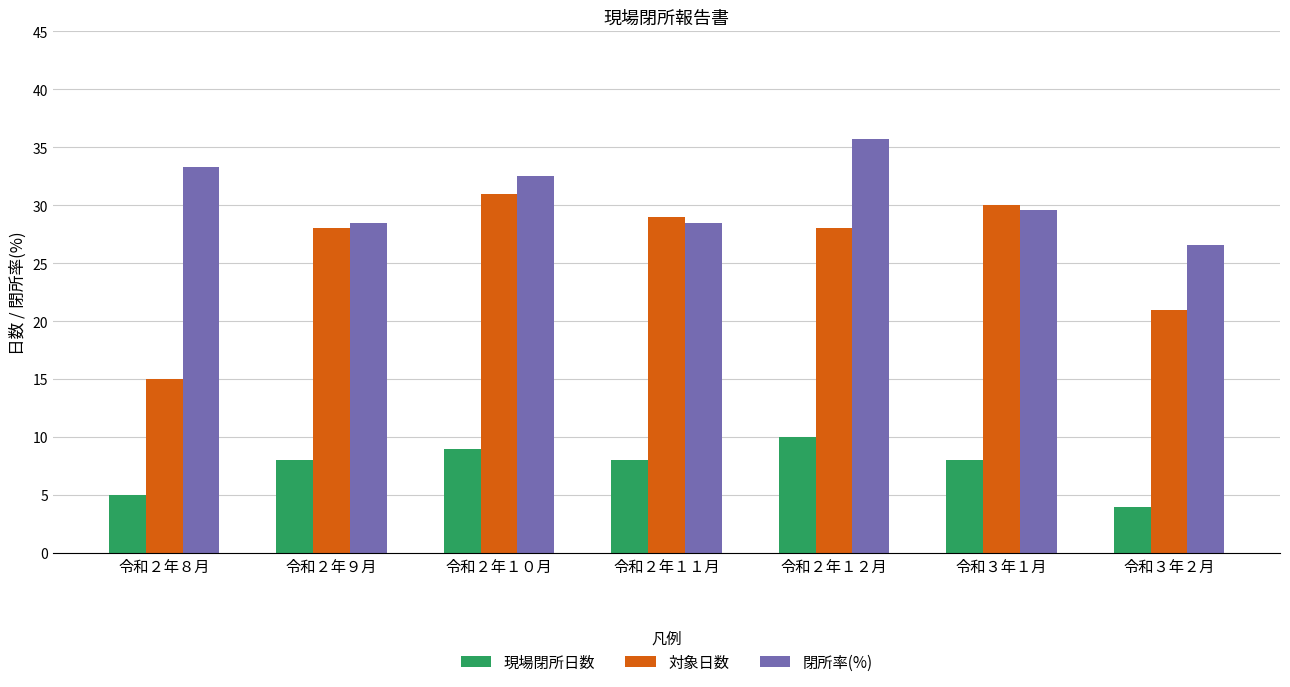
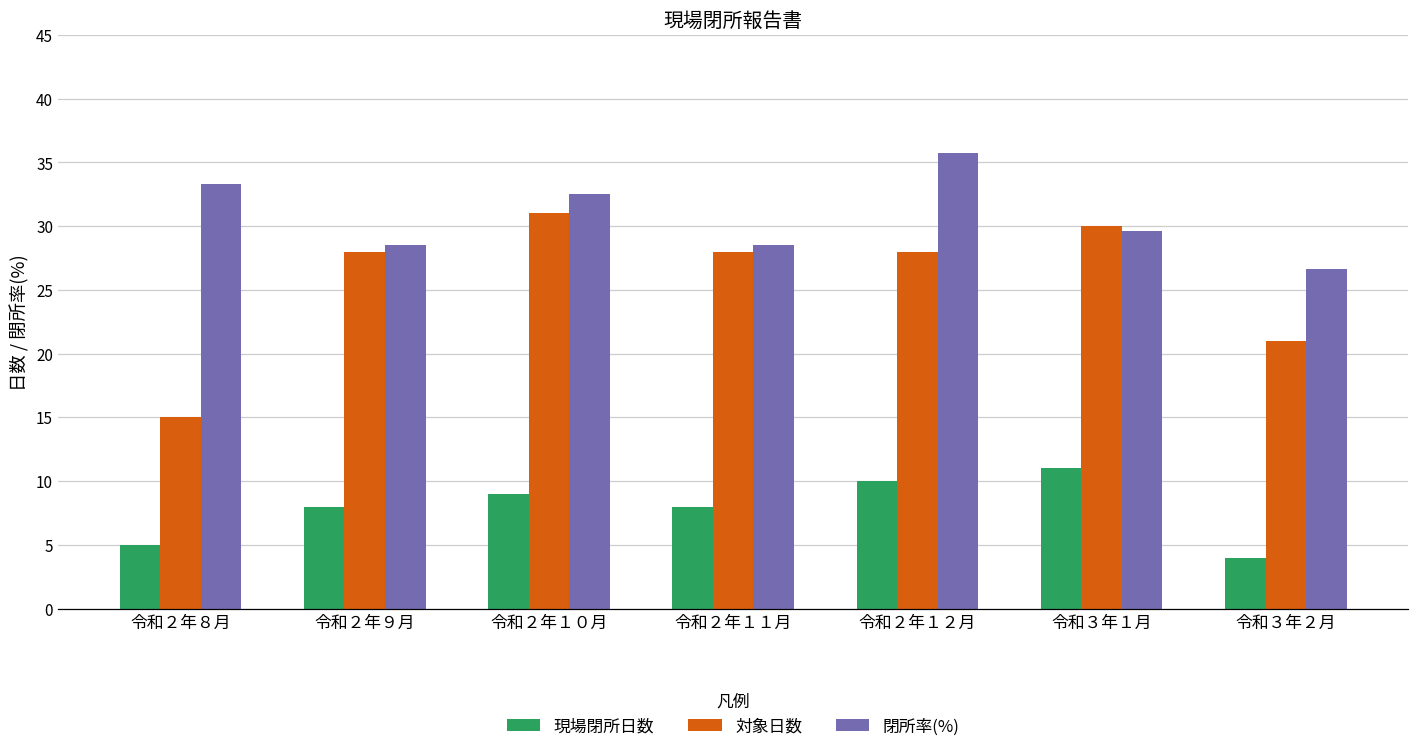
  {
    "現場閉所日数": {
      "令和２年８月": 5,
      "令和２年９月": 8,
      "令和２年１０月": 9,
      "令和２年１１月": 8,
      "令和２年１２月": 10,
-     "令和３年１月": 8,
+     "令和３年１月": 11,
      "令和３年２月": 4
    },
    "対象日数": {
      "令和２年８月": 15,
      "令和２年９月": 28,
      "令和２年１０月": 31,
-     "令和２年１１月": 29,
+     "令和２年１１月": 28,
      "令和２年１２月": 28,
      "令和３年１月": 30,
      "令和３年２月": 21
    },
    "閉所率(%)": {
      "令和２年８月": 33.3,
      "令和２年９月": 28.5,
      "令和２年１０月": 32.5,
      "令和２年１１月": 28.5,
      "令和２年１２月": 35.7,
      "令和３年１月": 29.6,
      "令和３年２月": 26.6
    }
  }
